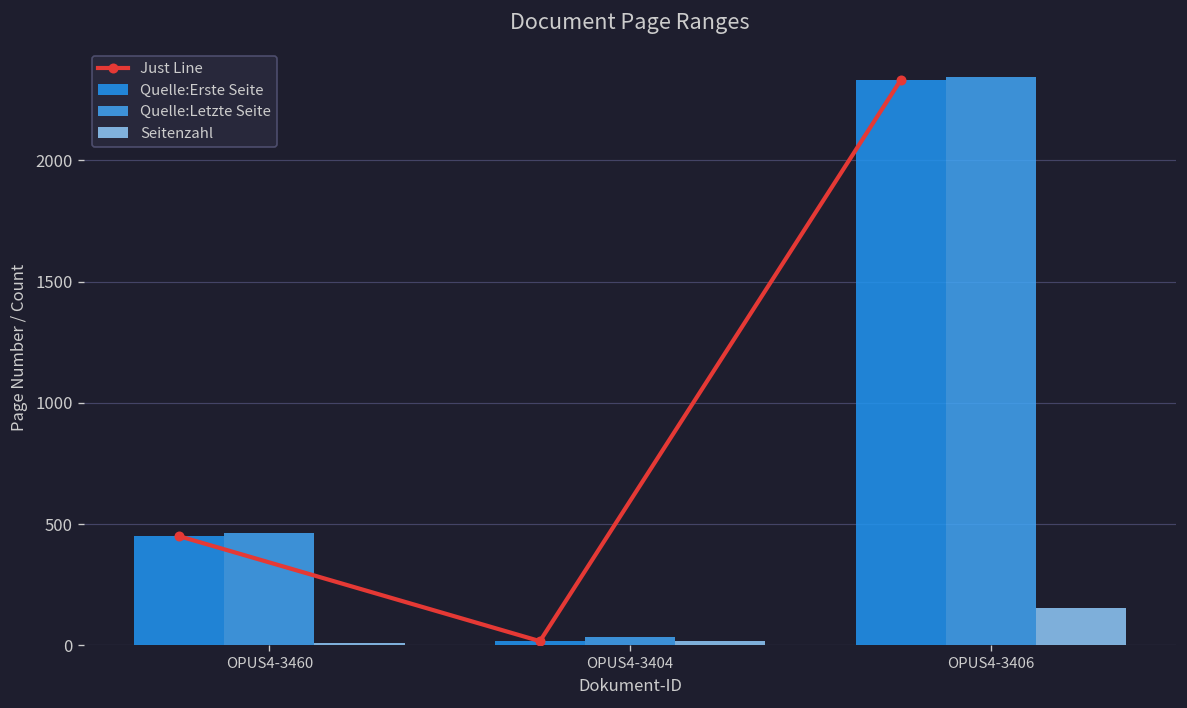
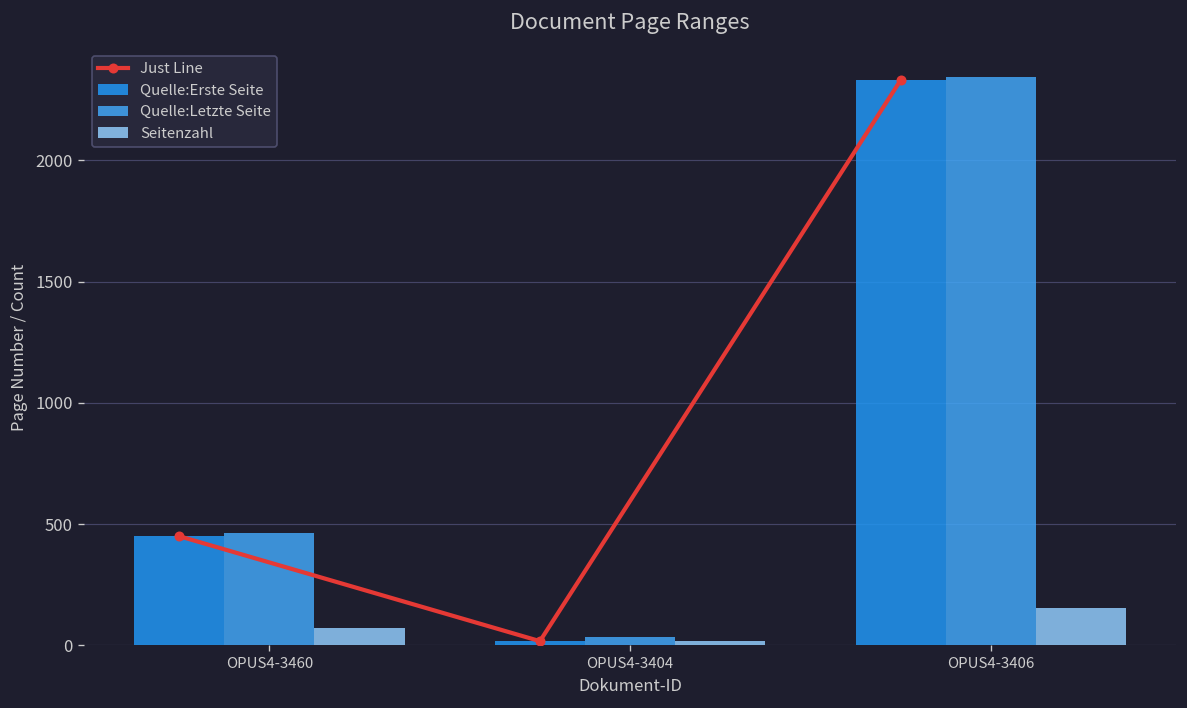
  {
    "Seitenzahl": {
-     "OPUS4-3460": 10,
+     "OPUS4-3460": 70,
      "OPUS4-3404": 20,
      "OPUS4-3406": 150
    }
  }
